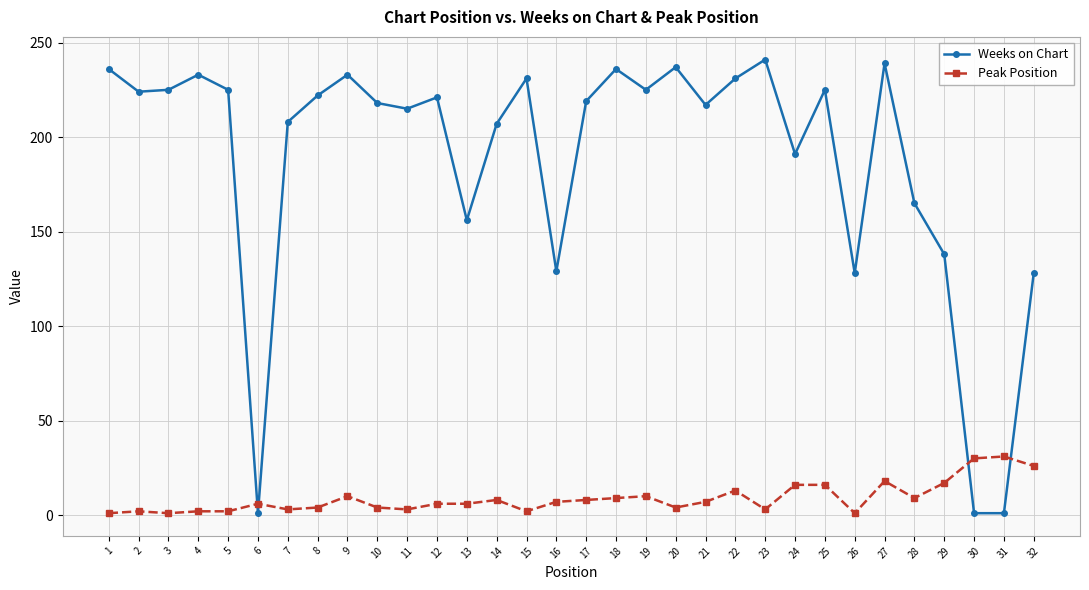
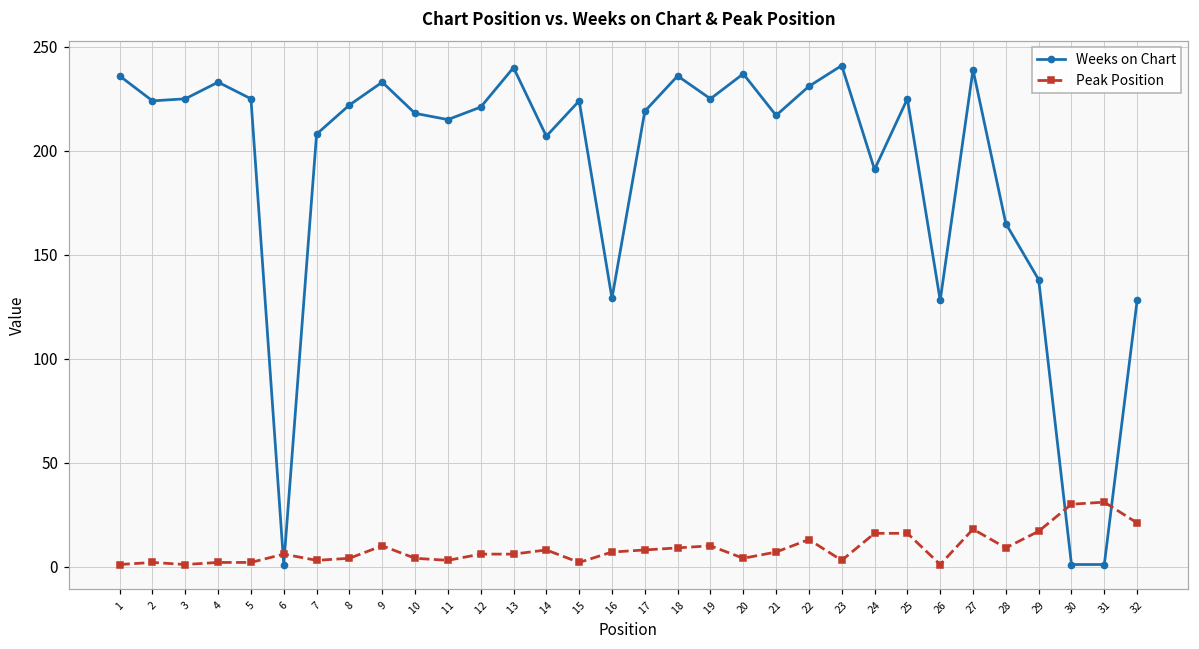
  {
    "Weeks on Chart": {
      "1": 236,
      "2": 224,
      "3": 225,
      "4": 233,
      "5": 225,
      "6": 1,
      "7": 208,
      "8": 222,
      "9": 233,
      "10": 218,
      "11": 215,
      "12": 221,
-     "13": 156,
+     "13": 240,
      "14": 207,
-     "15": 231,
+     "15": 224,
      "16": 129,
      "17": 219,
      "18": 236,
      "19": 225,
      "20": 237,
      "21": 217,
      "22": 231,
      "23": 241,
      "24": 191,
      "25": 225,
      "26": 128,
      "27": 239,
      "28": 165,
      "29": 138,
      "30": 1,
      "31": 1,
      "32": 128
    },
    "Peak Position": {
      "1": 1,
      "2": 2,
      "3": 1,
      "4": 2,
      "5": 2,
      "6": 6,
      "7": 3,
      "8": 4,
      "9": 10,
      "10": 4,
      "11": 3,
      "12": 6,
      "13": 6,
      "14": 8,
      "15": 2,
      "16": 7,
      "17": 8,
      "18": 9,
      "19": 10,
      "20": 4,
      "21": 7,
      "22": 13,
      "23": 3,
      "24": 16,
      "25": 16,
      "26": 1,
      "27": 18,
      "28": 9,
      "29": 17,
      "30": 30,
      "31": 31,
-     "32": 26
+     "32": 21
    }
  }
